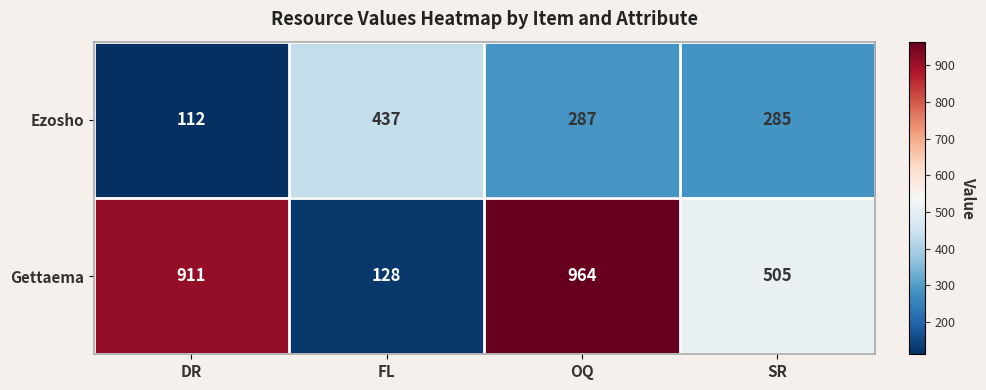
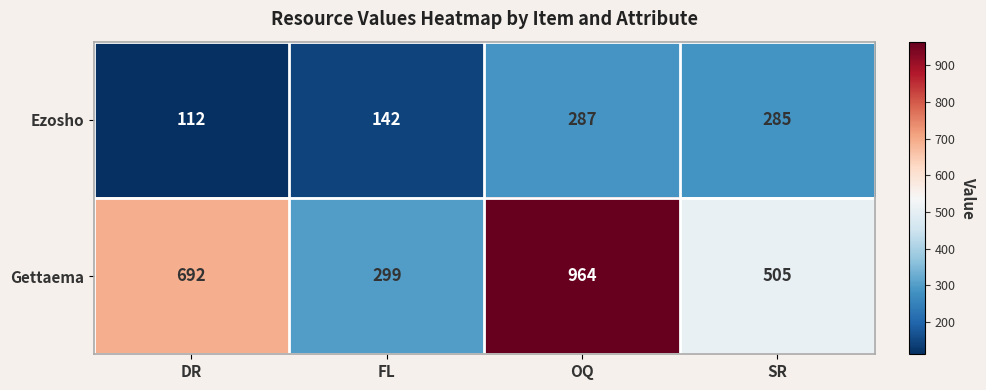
  {
    "Ezosho": {
      "DR": 112,
-     "FL": 437,
+     "FL": 142,
      "OQ": 287,
      "SR": 285
    },
    "Gettaema": {
-     "DR": 911,
-     "FL": 128,
+     "DR": 692,
+     "FL": 299,
      "OQ": 964,
      "SR": 505
    }
  }
